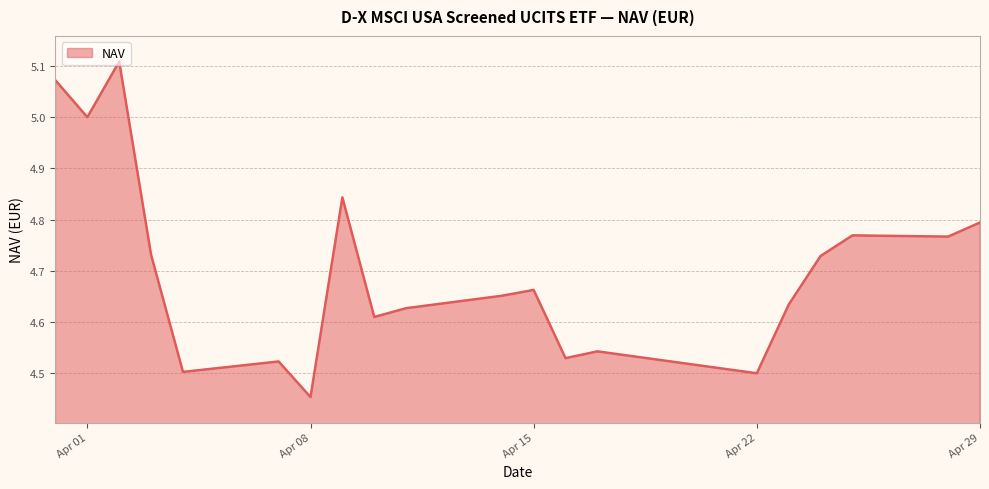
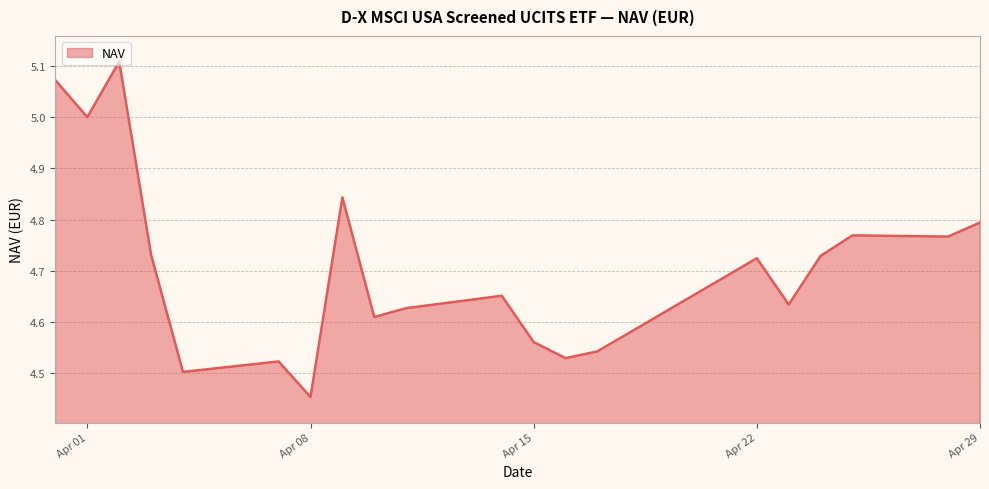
  {
    "Apr 01": 5.00,
    "Apr 08": 4.45,
-   "Apr 15": 4.66,
-   "Apr 22": 4.50,
+   "Apr 15": 4.56,
+   "Apr 22": 4.72,
    "Apr 29": 4.79
  }
